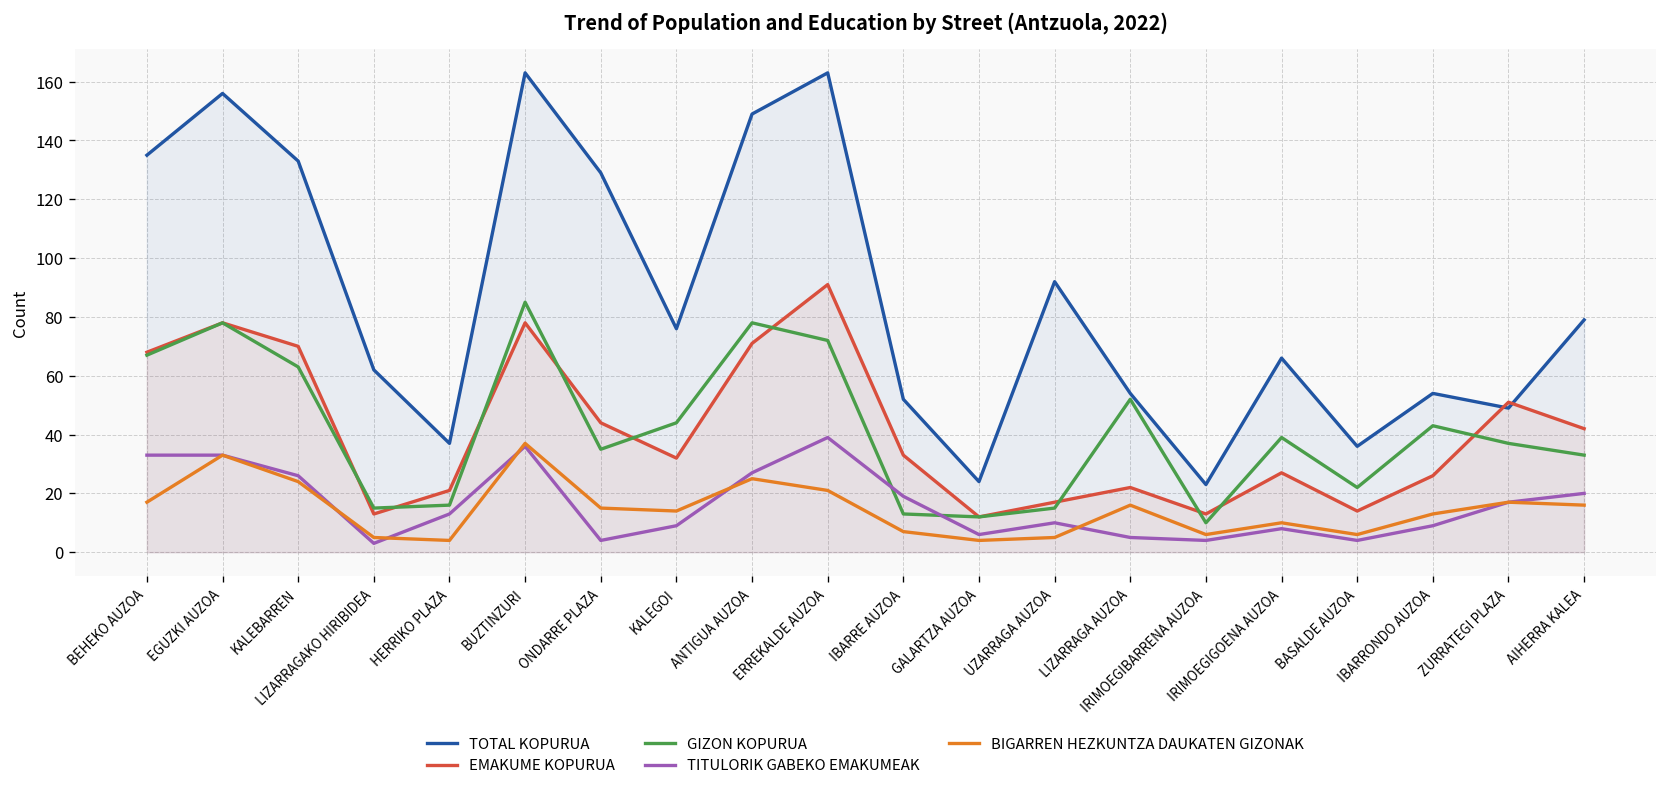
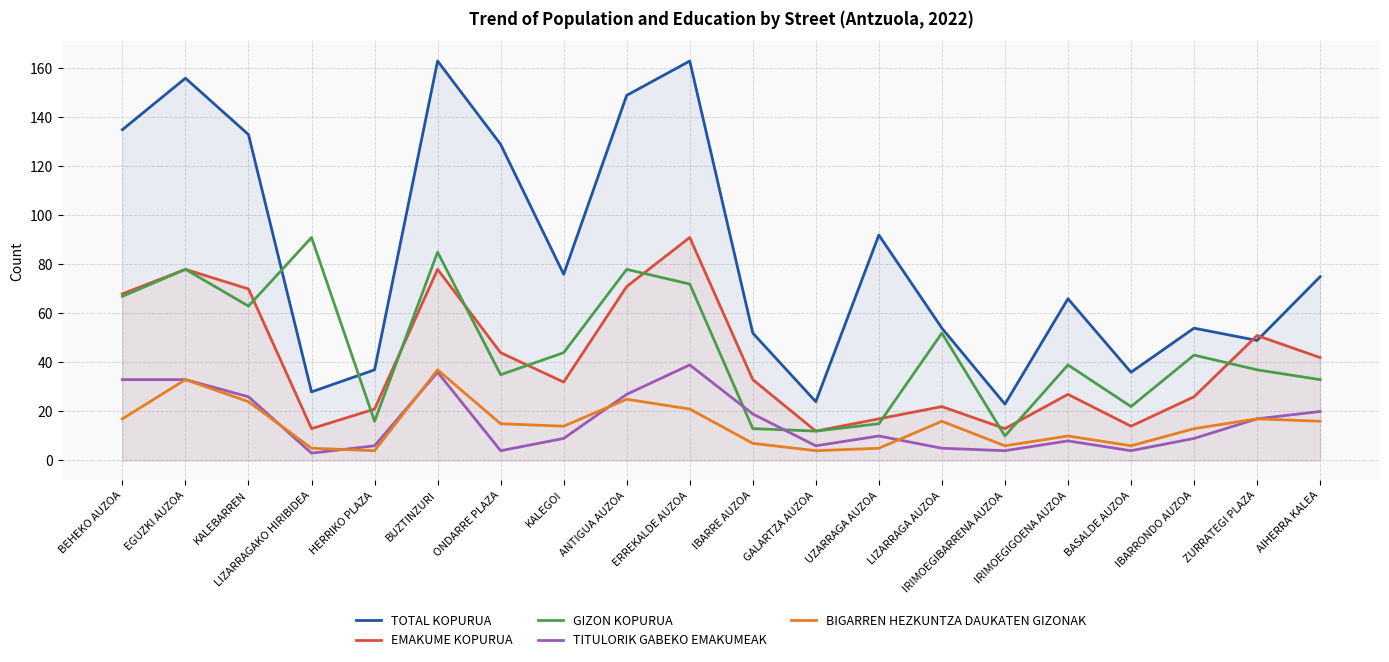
  {
    "TOTAL KOPURUA": {
      "BEHEKO AUZOA": 135,
      "EGUZKI AUZOA": 156,
      "KALEBARREN": 133,
-     "LIZARRAGAKO HIRIBIDEA": 62,
+     "LIZARRAGAKO HIRIBIDEA": 28,
      "HERRIKO PLAZA": 37,
      "BUZTINZURI": 163,
      "ONDARRE PLAZA": 129,
      "KALEGOI": 76,
      "ANTIGUA AUZOA": 149,
      "ERREKALDE AUZOA": 163,
      "IBARRE AUZOA": 52,
      "GALARTZA AUZOA": 24,
      "UZARRAGA AUZOA": 92,
      "LIZARRAGA AUZOA": 54,
      "IRIMOEGIBARRENA AUZOA": 23,
      "IRIMOEGIGOENA AUZOA": 66,
      "BASALDE AUZOA": 36,
      "IBARRONDO AUZOA": 54,
      "ZURRATEGI PLAZA": 49,
-     "AIHERRA KALEA": 79
+     "AIHERRA KALEA": 75
    },
    "GIZON KOPURUA": {
      "KALEBARREN": 63,
-     "LIZARRAGAKO HIRIBIDEA": 15,
+     "LIZARRAGAKO HIRIBIDEA": 91,
      "HERRIKO PLAZA": 16,
      "BUZTINZURI": 85,
      "ONDARRE PLAZA": 35,
      "KALEGOI": 44,
      "ANTIGUA AUZOA": 78,
      "ERREKALDE AUZOA": 72,
      "IBARRE AUZOA": 13,
      "UZARRAGA AUZOA": 15,
      "LIZARRAGA AUZOA": 52,
      "IRIMOEGIBARRENA AUZOA": 10,
      "IRIMOEGIGOENA AUZOA": 39,
      "BASALDE AUZOA": 22,
      "IBARRONDO AUZOA": 43,
      "ZURRATEGI PLAZA": 37,
      "AIHERRA KALEA": 33
    },
    "TITULORIK GABEKO EMAKUMEAK": {
      "BEHEKO AUZOA": 33,
      "KALEBARREN": 26,
      "LIZARRAGAKO HIRIBIDEA": 3,
-     "HERRIKO PLAZA": 13,
+     "HERRIKO PLAZA": 6,
      "ONDARRE PLAZA": 4,
      "KALEGOI": 9,
      "ANTIGUA AUZOA": 27,
      "ERREKALDE AUZOA": 39,
      "IBARRE AUZOA": 19,
      "GALARTZA AUZOA": 6,
      "UZARRAGA AUZOA": 10,
      "LIZARRAGA AUZOA": 5,
      "IRIMOEGIBARRENA AUZOA": 4,
      "IRIMOEGIGOENA AUZOA": 8,
      "BASALDE AUZOA": 4,
      "IBARRONDO AUZOA": 9,
      "AIHERRA KALEA": 20
    }
  }
